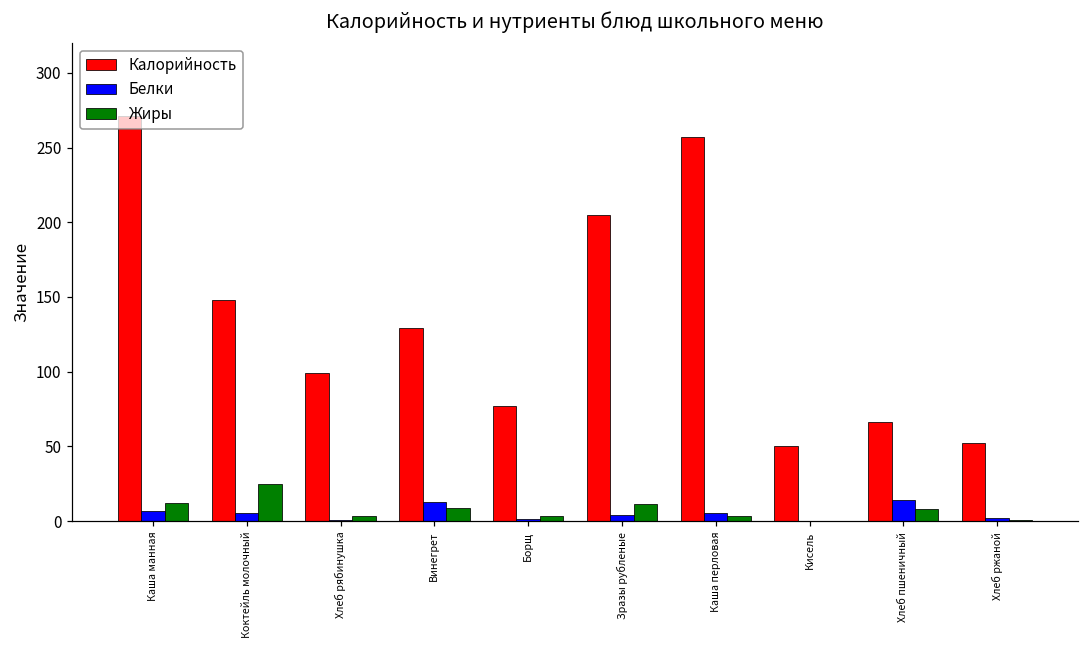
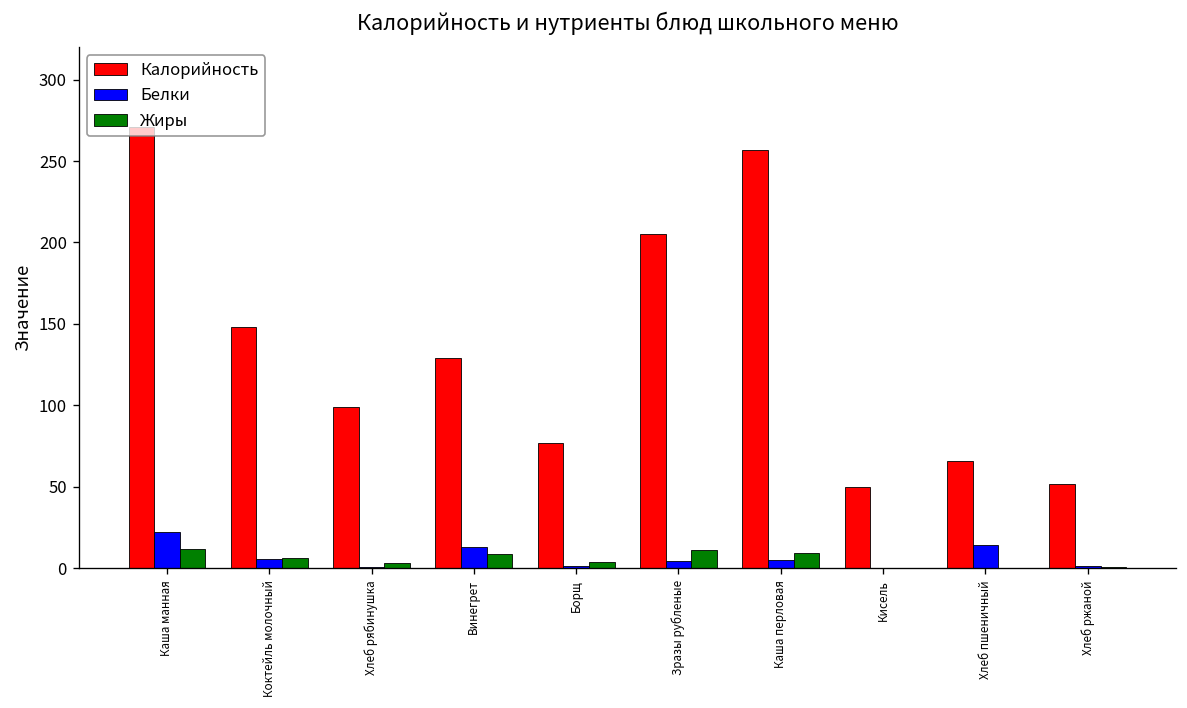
  {
    "Калорийность": {
      "Коктейль молочный": 148,
      "Хлеб рябинушка": 99,
      "Винегрет": 129,
      "Борщ": 77,
      "Зразы рубленые": 205,
      "Каша перловая": 257,
      "Кисель": 50,
      "Хлеб пшеничный": 66,
      "Хлеб ржаной": 52
    },
    "Белки": {
-     "Каша манная": 7,
+     "Каша манная": 22,
      "Коктейль молочный": 6,
      "Винегрет": 13,
      "Зразы рубленые": 4,
      "Каша перловая": 5,
      "Хлеб пшеничный": 14
    },
    "Жиры": {
      "Каша манная": 12,
-     "Коктейль молочный": 25,
+     "Коктейль молочный": 6,
      "Хлеб рябинушка": 3,
      "Винегрет": 9,
      "Борщ": 4,
      "Зразы рубленые": 12,
-     "Каша перловая": 3,
-     "Хлеб пшеничный": 8
+     "Каша перловая": 9,
+     "Хлеб пшеничный": 1
    }
  }
